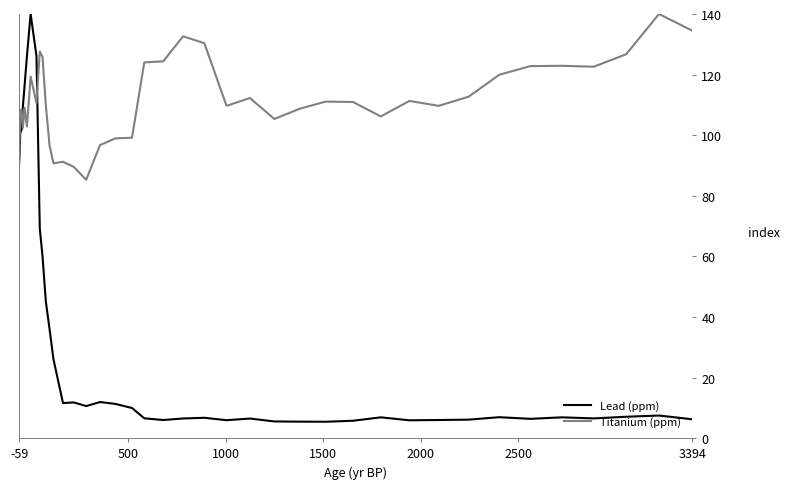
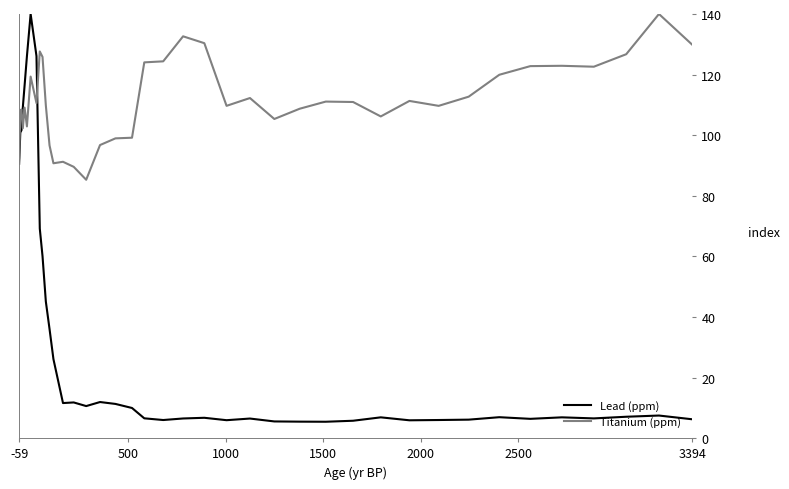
  {
    "Lead (ppm)": {
      "-59": 91,
      "3394": 6
    },
    "Titanium (ppm)": {
      "-59": 92,
-     "3394": 134
+     "3394": 130
    }
  }
